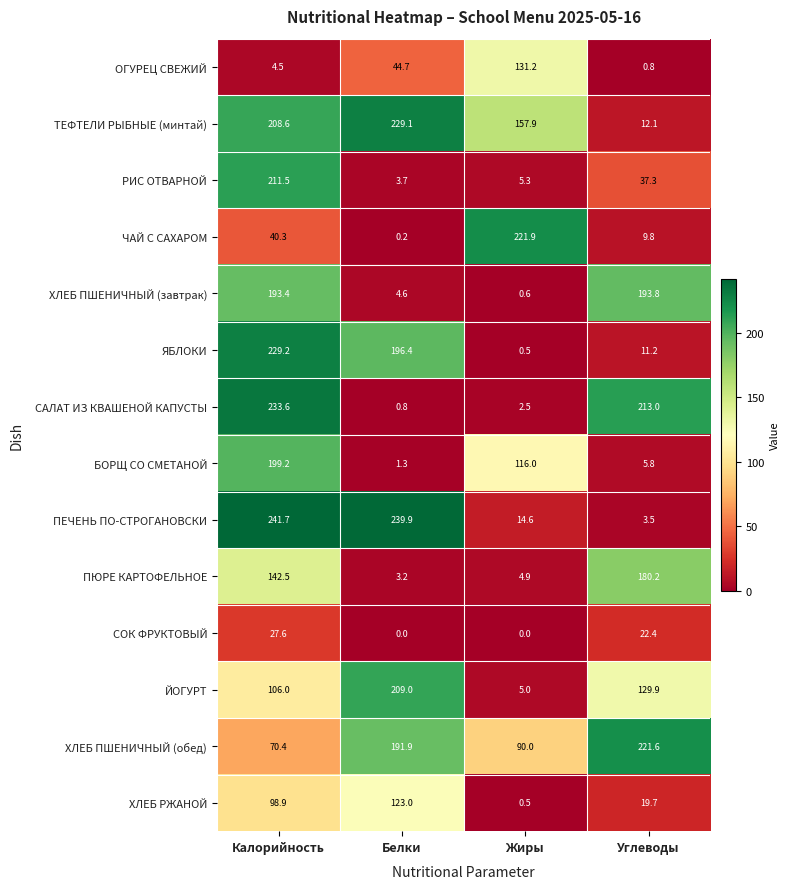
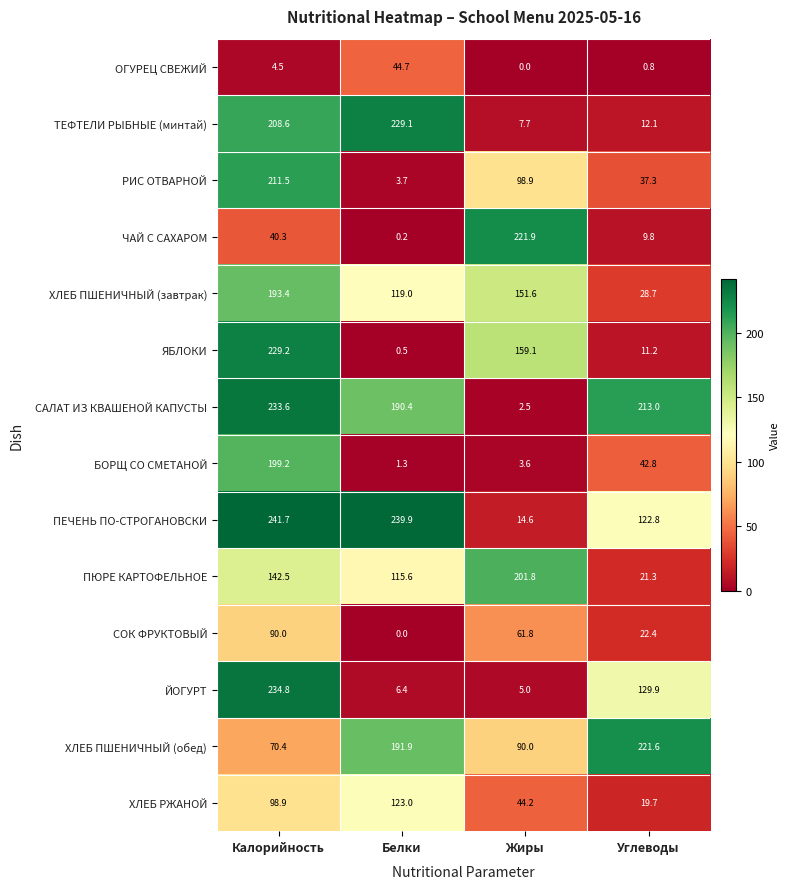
  {
    "ОГУРЕЦ СВЕЖИЙ": {
      "Калорийность": 4.5,
      "Белки": 44.7,
-     "Жиры": 131.2,
+     "Жиры": 0.0,
      "Углеводы": 0.8
    },
    "ТЕФТЕЛИ РЫБНЫЕ (минтай)": {
      "Калорийность": 208.6,
      "Белки": 229.1,
-     "Жиры": 157.9,
+     "Жиры": 7.7,
      "Углеводы": 12.1
    },
    "РИС ОТВАРНОЙ": {
      "Калорийность": 211.5,
      "Белки": 3.7,
-     "Жиры": 5.3,
+     "Жиры": 98.9,
      "Углеводы": 37.3
    },
    "ЧАЙ С САХАРОМ": {
      "Калорийность": 40.3,
      "Белки": 0.2,
      "Жиры": 221.9,
      "Углеводы": 9.8
    },
    "ХЛЕБ ПШЕНИЧНЫЙ (завтрак)": {
      "Калорийность": 193.4,
-     "Белки": 4.6,
-     "Жиры": 0.6,
-     "Углеводы": 193.8
+     "Белки": 119.0,
+     "Жиры": 151.6,
+     "Углеводы": 28.7
    },
    "ЯБЛОКИ": {
      "Калорийность": 229.2,
-     "Белки": 196.4,
-     "Жиры": 0.5,
+     "Белки": 0.5,
+     "Жиры": 159.1,
      "Углеводы": 11.2
    },
    "САЛАТ ИЗ КВАШЕНОЙ КАПУСТЫ": {
      "Калорийность": 233.6,
-     "Белки": 0.8,
+     "Белки": 190.4,
      "Жиры": 2.5,
      "Углеводы": 213.0
    },
    "БОРЩ СО СМЕТАНОЙ": {
      "Калорийность": 199.2,
      "Белки": 1.3,
-     "Жиры": 116.0,
-     "Углеводы": 5.8
+     "Жиры": 3.6,
+     "Углеводы": 42.8
    },
    "ПЕЧЕНЬ ПО-СТРОГАНОВСКИ": {
      "Калорийность": 241.7,
      "Белки": 239.9,
      "Жиры": 14.6,
-     "Углеводы": 3.5
+     "Углеводы": 122.8
    },
    "ПЮРЕ КАРТОФЕЛЬНОЕ": {
      "Калорийность": 142.5,
-     "Белки": 3.2,
-     "Жиры": 4.9,
-     "Углеводы": 180.2
+     "Белки": 115.6,
+     "Жиры": 201.8,
+     "Углеводы": 21.3
    },
    "СОК ФРУКТОВЫЙ": {
-     "Калорийность": 27.6,
+     "Калорийность": 90.0,
      "Белки": 0.0,
-     "Жиры": 0.0,
+     "Жиры": 61.8,
      "Углеводы": 22.4
    },
    "ЙОГУРТ": {
-     "Калорийность": 106.0,
-     "Белки": 209.0,
+     "Калорийность": 234.8,
+     "Белки": 6.4,
      "Жиры": 5.0,
      "Углеводы": 129.9
    },
    "ХЛЕБ ПШЕНИЧНЫЙ (обед)": {
      "Калорийность": 70.4,
      "Белки": 191.9,
      "Жиры": 90.0,
      "Углеводы": 221.6
    },
    "ХЛЕБ РЖАНОЙ": {
      "Калорийность": 98.9,
      "Белки": 123.0,
-     "Жиры": 0.5,
+     "Жиры": 44.2,
      "Углеводы": 19.7
    }
  }
